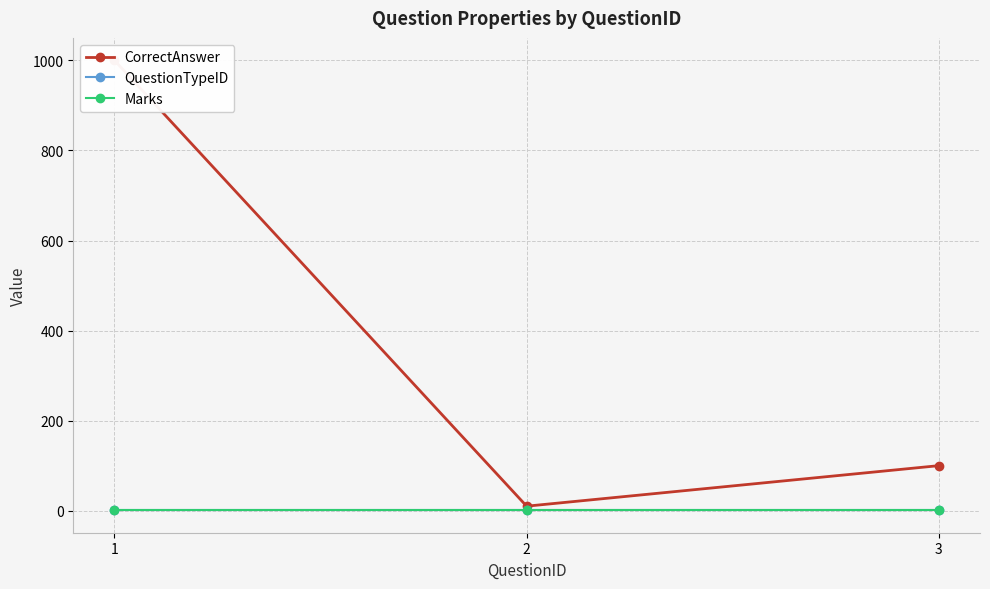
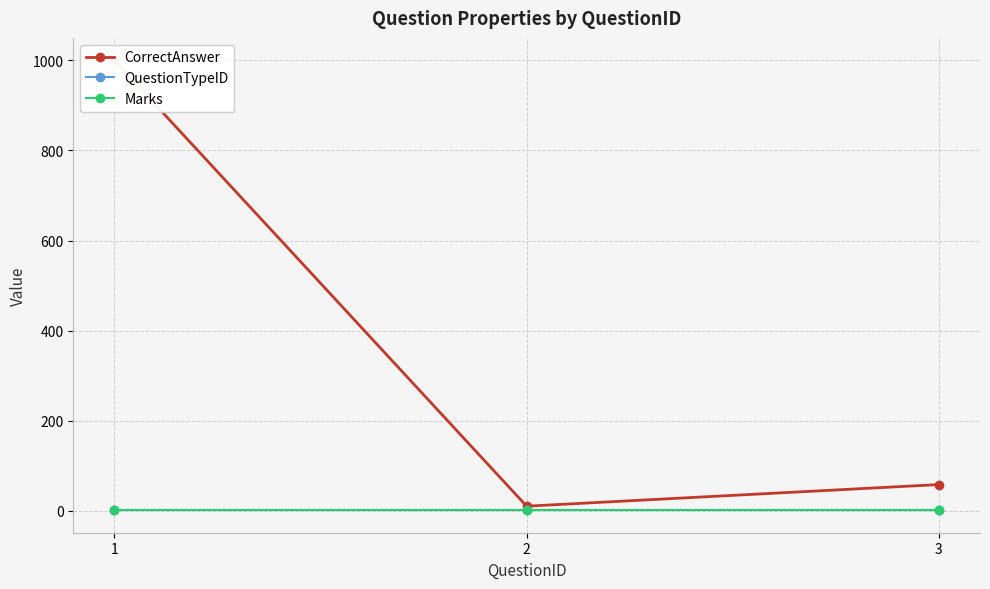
  {
    "CorrectAnswer": {
      "2": 10,
-     "3": 100
+     "3": 60
    },
    "Marks": {
      "1": 0,
      "2": 0,
      "3": 0
    }
  }
